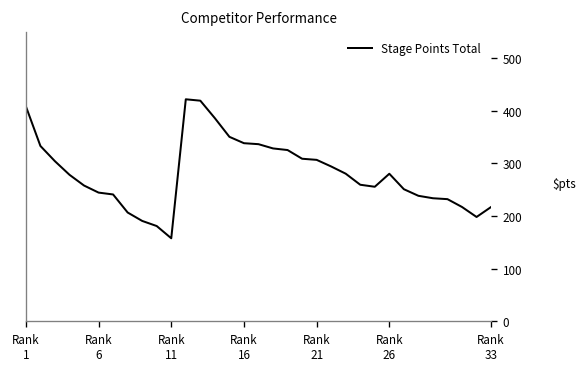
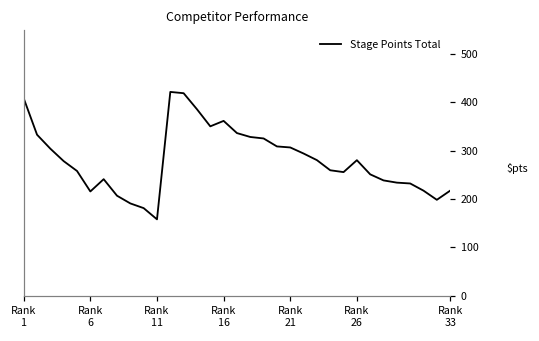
  {
    "Rank 1": 410,
-   "Rank 6": 240,
+   "Rank 6": 220,
    "Rank 11": 160,
-   "Rank 16": 340,
+   "Rank 16": 360,
    "Rank 21": 310,
    "Rank 26": 280,
    "Rank 33": 220
  }
